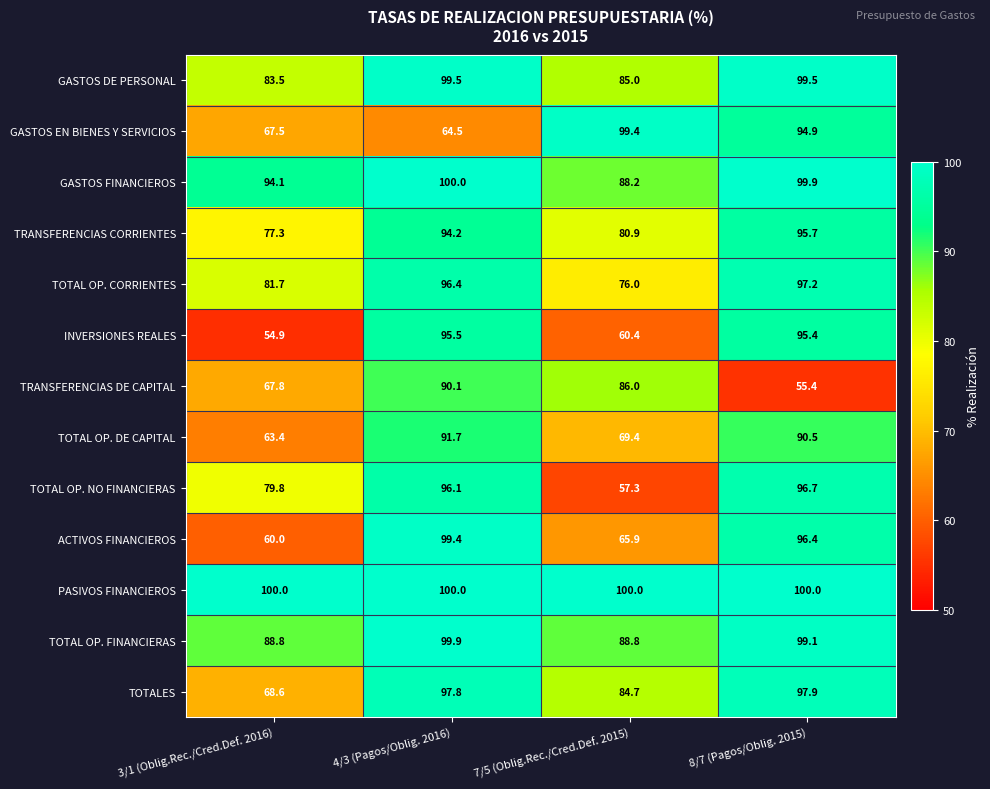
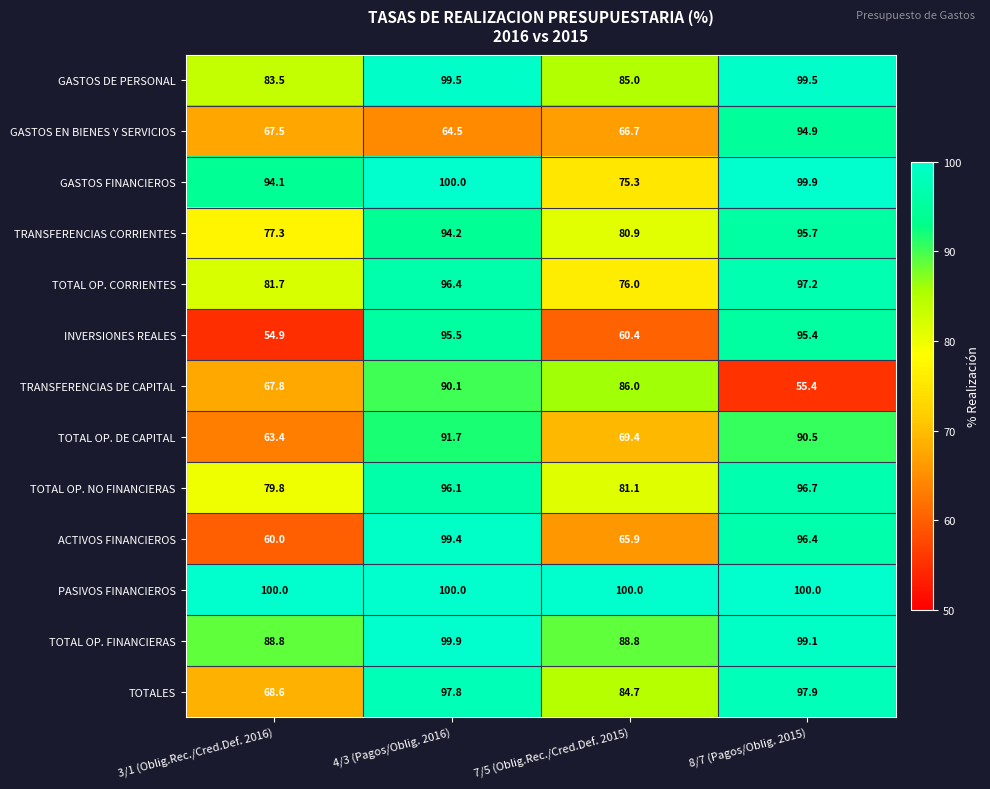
  {
    "GASTOS DE PERSONAL": {
      "3/1 (Oblig.Rec./Cred.Def. 2016)": 83.5,
      "4/3 (Pagos/Oblig. 2016)": 99.5,
      "7/5 (Oblig.Rec./Cred.Def. 2015)": 85.0,
      "8/7 (Pagos/Oblig. 2015)": 99.5
    },
    "GASTOS EN BIENES Y SERVICIOS": {
      "3/1 (Oblig.Rec./Cred.Def. 2016)": 67.5,
      "4/3 (Pagos/Oblig. 2016)": 64.5,
-     "7/5 (Oblig.Rec./Cred.Def. 2015)": 99.4,
+     "7/5 (Oblig.Rec./Cred.Def. 2015)": 66.7,
      "8/7 (Pagos/Oblig. 2015)": 94.9
    },
    "GASTOS FINANCIEROS": {
      "3/1 (Oblig.Rec./Cred.Def. 2016)": 94.1,
      "4/3 (Pagos/Oblig. 2016)": 100.0,
-     "7/5 (Oblig.Rec./Cred.Def. 2015)": 88.2,
+     "7/5 (Oblig.Rec./Cred.Def. 2015)": 75.3,
      "8/7 (Pagos/Oblig. 2015)": 99.9
    },
    "TRANSFERENCIAS CORRIENTES": {
      "3/1 (Oblig.Rec./Cred.Def. 2016)": 77.3,
      "4/3 (Pagos/Oblig. 2016)": 94.2,
      "7/5 (Oblig.Rec./Cred.Def. 2015)": 80.9,
      "8/7 (Pagos/Oblig. 2015)": 95.7
    },
    "TOTAL OP. CORRIENTES": {
      "3/1 (Oblig.Rec./Cred.Def. 2016)": 81.7,
      "4/3 (Pagos/Oblig. 2016)": 96.4,
      "7/5 (Oblig.Rec./Cred.Def. 2015)": 76.0,
      "8/7 (Pagos/Oblig. 2015)": 97.2
    },
    "INVERSIONES REALES": {
      "3/1 (Oblig.Rec./Cred.Def. 2016)": 54.9,
      "4/3 (Pagos/Oblig. 2016)": 95.5,
      "7/5 (Oblig.Rec./Cred.Def. 2015)": 60.4,
      "8/7 (Pagos/Oblig. 2015)": 95.4
    },
    "TRANSFERENCIAS DE CAPITAL": {
      "3/1 (Oblig.Rec./Cred.Def. 2016)": 67.8,
      "4/3 (Pagos/Oblig. 2016)": 90.1,
      "7/5 (Oblig.Rec./Cred.Def. 2015)": 86.0,
      "8/7 (Pagos/Oblig. 2015)": 55.4
    },
    "TOTAL OP. DE CAPITAL": {
      "3/1 (Oblig.Rec./Cred.Def. 2016)": 63.4,
      "4/3 (Pagos/Oblig. 2016)": 91.7,
      "7/5 (Oblig.Rec./Cred.Def. 2015)": 69.4,
      "8/7 (Pagos/Oblig. 2015)": 90.5
    },
    "TOTAL OP. NO FINANCIERAS": {
      "3/1 (Oblig.Rec./Cred.Def. 2016)": 79.8,
      "4/3 (Pagos/Oblig. 2016)": 96.1,
-     "7/5 (Oblig.Rec./Cred.Def. 2015)": 57.3,
+     "7/5 (Oblig.Rec./Cred.Def. 2015)": 81.1,
      "8/7 (Pagos/Oblig. 2015)": 96.7
    },
    "ACTIVOS FINANCIEROS": {
      "3/1 (Oblig.Rec./Cred.Def. 2016)": 60.0,
      "4/3 (Pagos/Oblig. 2016)": 99.4,
      "7/5 (Oblig.Rec./Cred.Def. 2015)": 65.9,
      "8/7 (Pagos/Oblig. 2015)": 96.4
    },
    "PASIVOS FINANCIEROS": {
      "3/1 (Oblig.Rec./Cred.Def. 2016)": 100.0,
      "4/3 (Pagos/Oblig. 2016)": 100.0,
      "7/5 (Oblig.Rec./Cred.Def. 2015)": 100.0,
      "8/7 (Pagos/Oblig. 2015)": 100.0
    },
    "TOTAL OP. FINANCIERAS": {
      "3/1 (Oblig.Rec./Cred.Def. 2016)": 88.8,
      "4/3 (Pagos/Oblig. 2016)": 99.9,
      "7/5 (Oblig.Rec./Cred.Def. 2015)": 88.8,
      "8/7 (Pagos/Oblig. 2015)": 99.1
    },
    "TOTALES": {
      "3/1 (Oblig.Rec./Cred.Def. 2016)": 68.6,
      "4/3 (Pagos/Oblig. 2016)": 97.8,
      "7/5 (Oblig.Rec./Cred.Def. 2015)": 84.7,
      "8/7 (Pagos/Oblig. 2015)": 97.9
    }
  }
